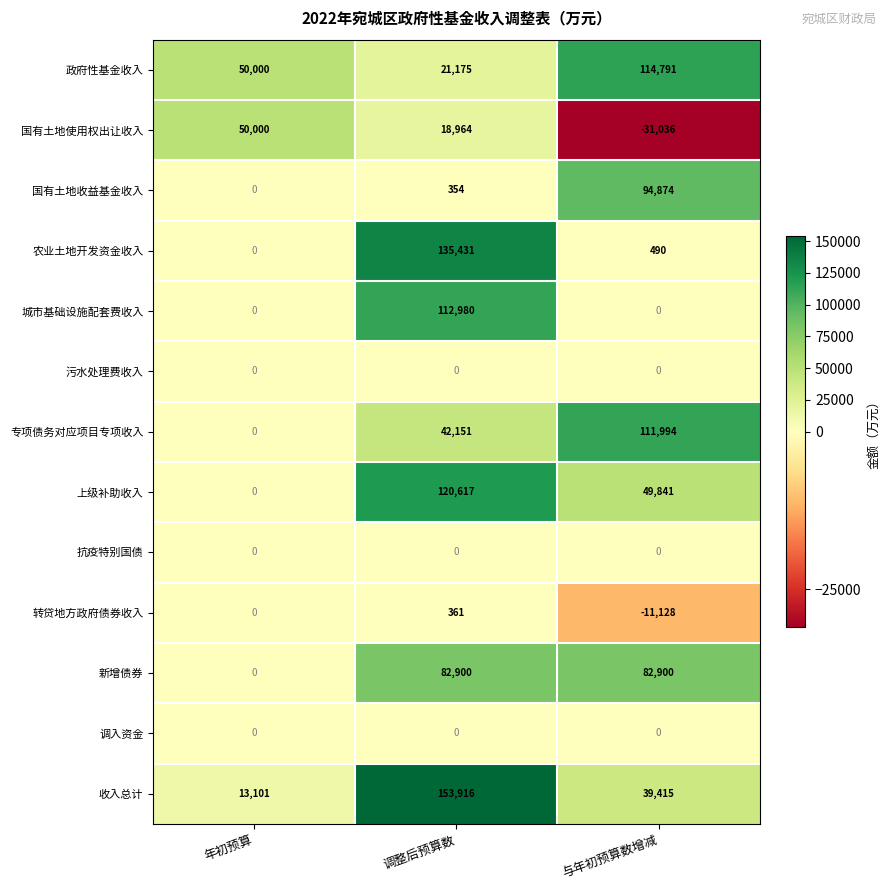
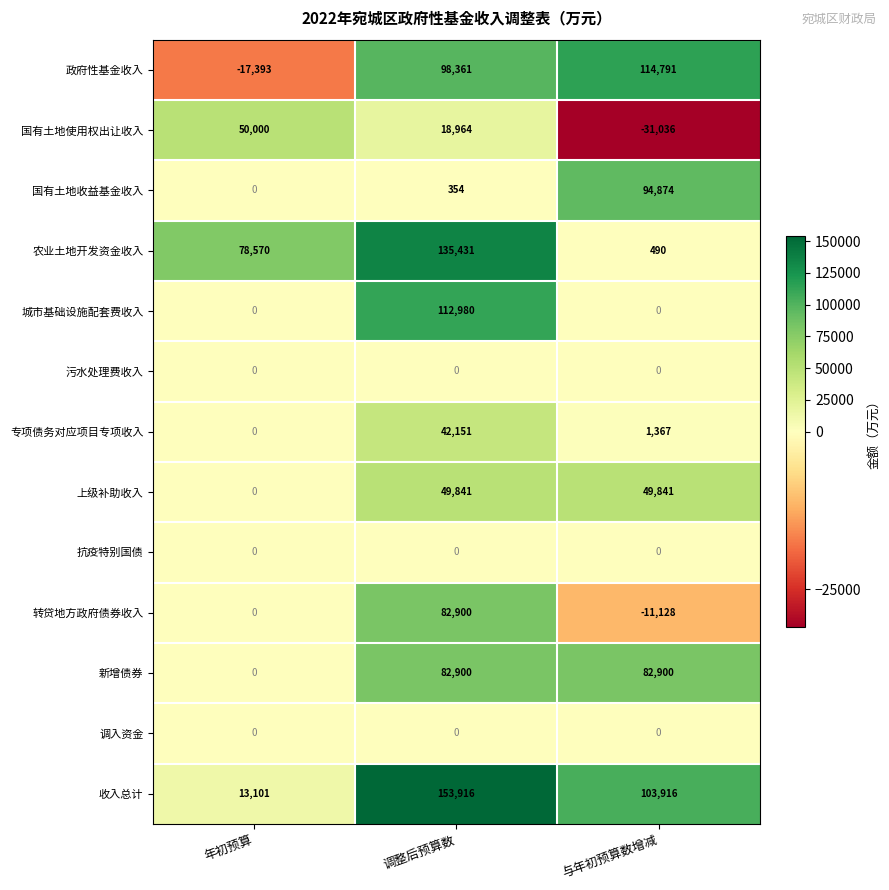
  {
    "政府性基金收入": {
-     "年初预算": "50,000",
-     "调整后预算数": "21,175",
+     "年初预算": "-17,393",
+     "调整后预算数": "98,361",
      "与年初预算数增减": "114,791"
    },
    "国有土地使用权出让收入": {
      "年初预算": "50,000",
      "调整后预算数": "18,964",
      "与年初预算数增减": "-31,036"
    },
    "国有土地收益基金收入": {
      "年初预算": "0",
      "调整后预算数": "354",
      "与年初预算数增减": "94,874"
    },
    "农业土地开发资金收入": {
-     "年初预算": "0",
+     "年初预算": "78,570",
      "调整后预算数": "135,431",
      "与年初预算数增减": "490"
    },
    "城市基础设施配套费收入": {
      "年初预算": "0",
      "调整后预算数": "112,980",
      "与年初预算数增减": "0"
    },
    "污水处理费收入": {
      "年初预算": "0",
      "调整后预算数": "0",
      "与年初预算数增减": "0"
    },
    "专项债务对应项目专项收入": {
      "年初预算": "0",
      "调整后预算数": "42,151",
-     "与年初预算数增减": "111,994"
+     "与年初预算数增减": "1,367"
    },
    "上级补助收入": {
      "年初预算": "0",
-     "调整后预算数": "120,617",
+     "调整后预算数": "49,841",
      "与年初预算数增减": "49,841"
    },
    "抗疫特别国债": {
      "年初预算": "0",
      "调整后预算数": "0",
      "与年初预算数增减": "0"
    },
    "转贷地方政府债券收入": {
      "年初预算": "0",
-     "调整后预算数": "361",
+     "调整后预算数": "82,900",
      "与年初预算数增减": "-11,128"
    },
    "新增债券": {
      "年初预算": "0",
      "调整后预算数": "82,900",
      "与年初预算数增减": "82,900"
    },
    "调入资金": {
      "年初预算": "0",
      "调整后预算数": "0",
      "与年初预算数增减": "0"
    },
    "收入总计": {
      "年初预算": "13,101",
      "调整后预算数": "153,916",
-     "与年初预算数增减": "39,415"
+     "与年初预算数增减": "103,916"
    }
  }
